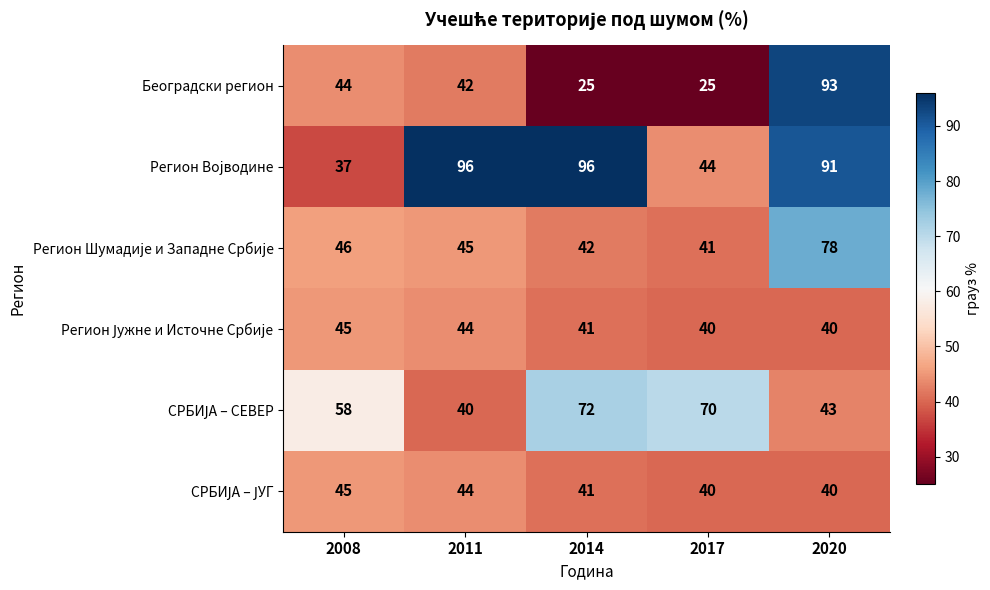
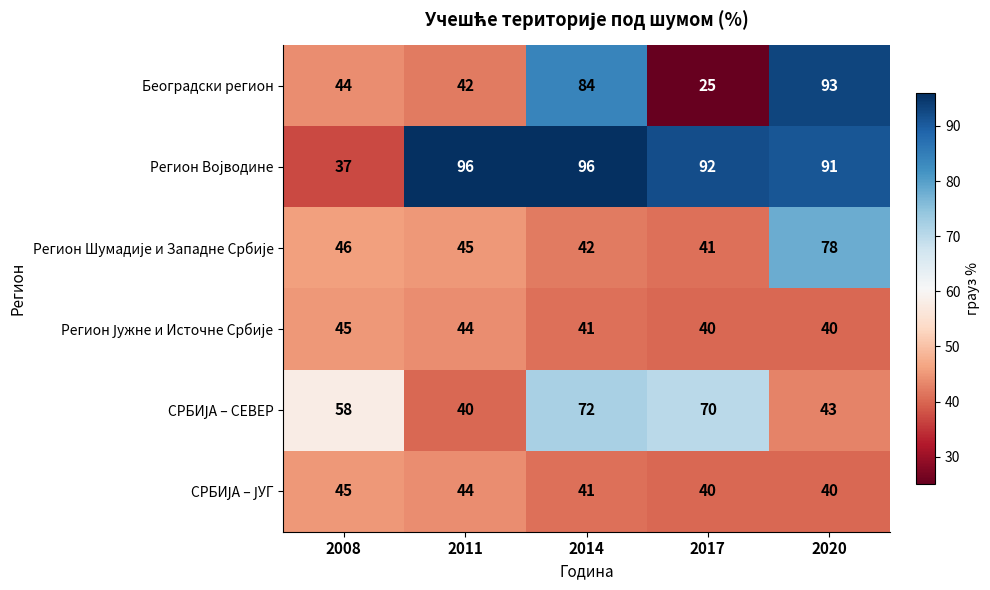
  {
    "Београдски регион": {
      "2008": 44,
      "2011": 42,
-     "2014": 25,
+     "2014": 84,
      "2017": 25,
      "2020": 93
    },
    "Регион Војводине": {
      "2008": 37,
      "2011": 96,
      "2014": 96,
-     "2017": 44,
+     "2017": 92,
      "2020": 91
    },
    "Регион Шумадије и Западне Србије": {
      "2008": 46,
      "2011": 45,
      "2014": 42,
      "2017": 41,
      "2020": 78
    },
    "Регион Јужне и Источне Србије": {
      "2008": 45,
      "2011": 44,
      "2014": 41,
      "2017": 40,
      "2020": 40
    },
    "СРБИЈА – СЕВЕР": {
      "2008": 58,
      "2011": 40,
      "2014": 72,
      "2017": 70,
      "2020": 43
    },
    "СРБИЈА – ЈУГ": {
      "2008": 45,
      "2011": 44,
      "2014": 41,
      "2017": 40,
      "2020": 40
    }
  }
